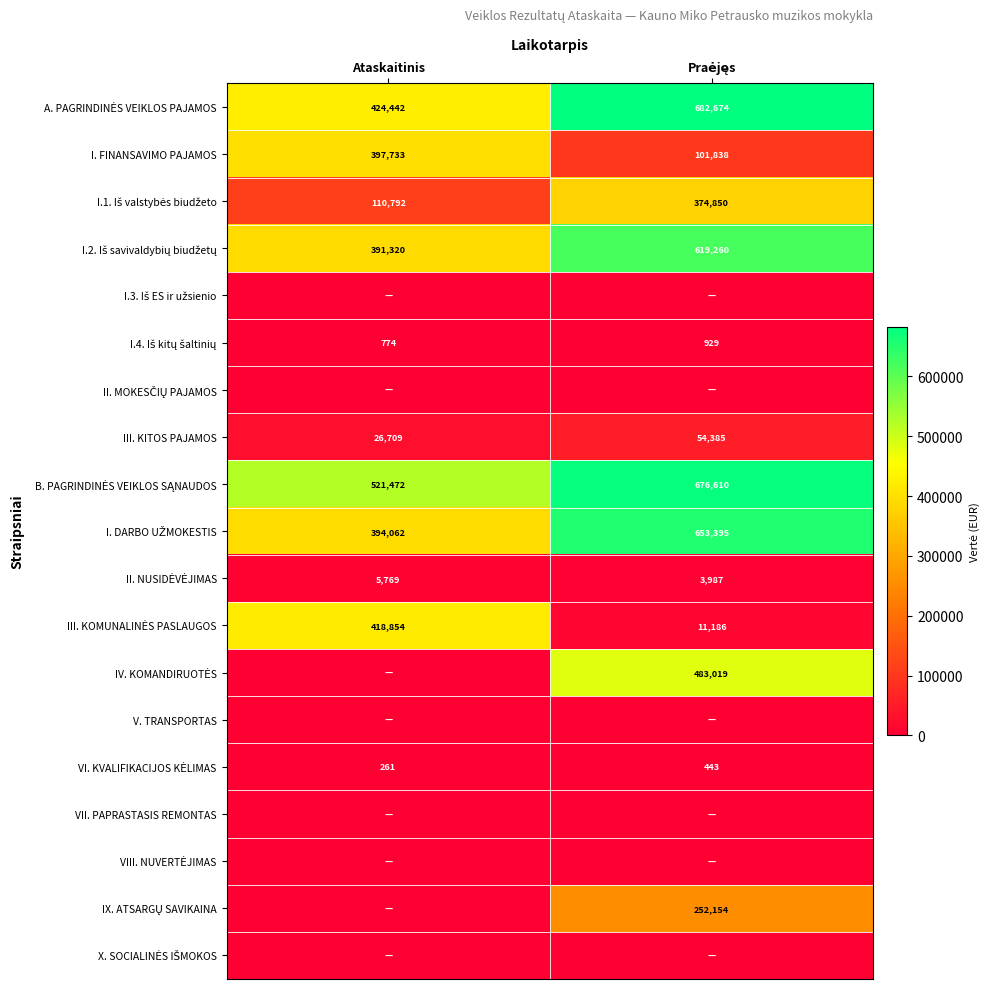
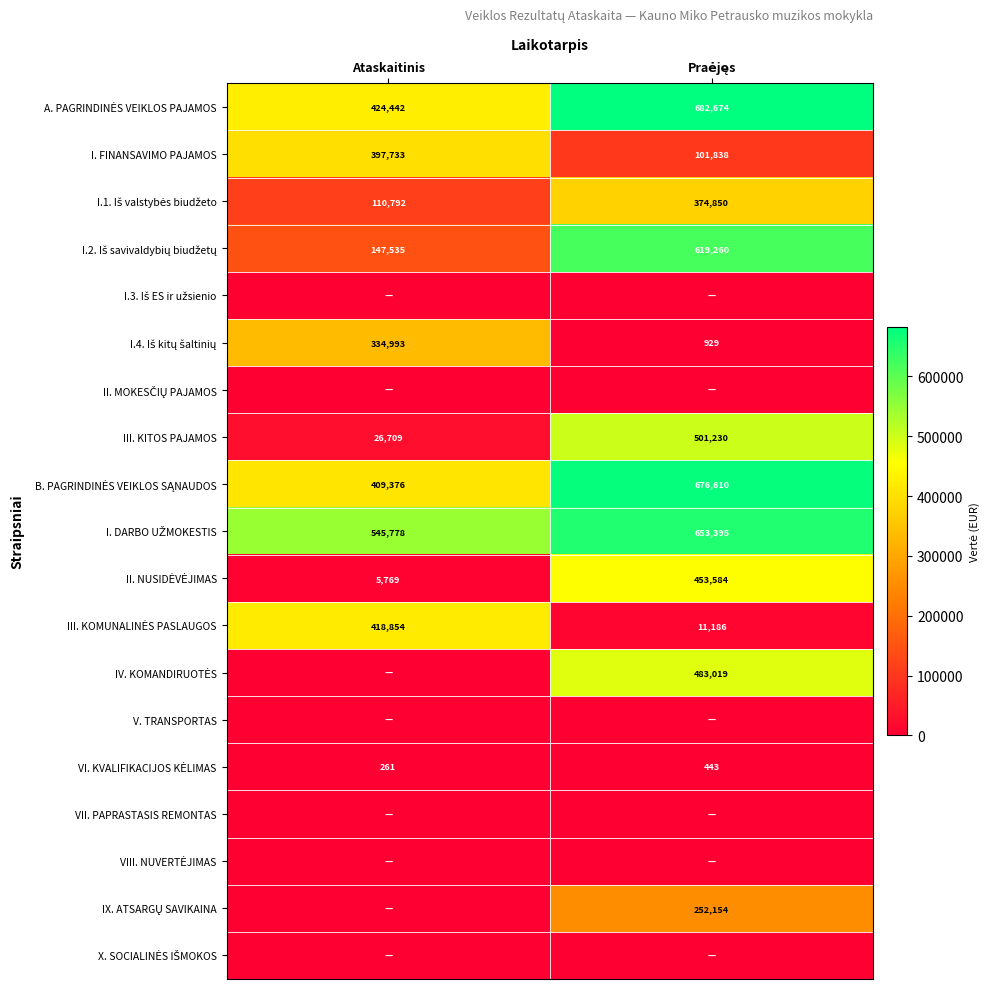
  {
    "A. PAGRINDINĖS VEIKLOS PAJAMOS": {
      "Ataskaitinis": "424,442",
      "Praėjęs": "682,674"
    },
    "I. FINANSAVIMO PAJAMOS": {
      "Ataskaitinis": "397,733",
      "Praėjęs": "101,838"
    },
    "I.1. Iš valstybės biudžeto": {
      "Ataskaitinis": "110,792",
      "Praėjęs": "374,850"
    },
    "I.2. Iš savivaldybių biudžetų": {
-     "Ataskaitinis": "391,320",
+     "Ataskaitinis": "147,535",
      "Praėjęs": "619,260"
    },
    "I.4. Iš kitų šaltinių": {
-     "Ataskaitinis": "774",
+     "Ataskaitinis": "334,993",
      "Praėjęs": "929"
    },
    "III. KITOS PAJAMOS": {
      "Ataskaitinis": "26,709",
-     "Praėjęs": "54,385"
+     "Praėjęs": "501,230"
    },
    "B. PAGRINDINĖS VEIKLOS SĄNAUDOS": {
-     "Ataskaitinis": "521,472",
+     "Ataskaitinis": "409,376",
      "Praėjęs": "676,610"
    },
    "I. DARBO UŽMOKESTIS": {
-     "Ataskaitinis": "394,062",
+     "Ataskaitinis": "545,778",
      "Praėjęs": "653,395"
    },
    "II. NUSIDĖVĖJIMAS": {
      "Ataskaitinis": "5,769",
-     "Praėjęs": "3,987"
+     "Praėjęs": "453,584"
    },
    "III. KOMUNALINĖS PASLAUGOS": {
      "Ataskaitinis": "418,854",
      "Praėjęs": "11,186"
    },
    "IV. KOMANDIRUOTĖS": {
      "Praėjęs": "483,019"
    },
    "VI. KVALIFIKACIJOS KĖLIMAS": {
      "Ataskaitinis": "261",
      "Praėjęs": "443"
    },
    "IX. ATSARGŲ SAVIKAINA": {
      "Praėjęs": "252,154"
    }
  }
